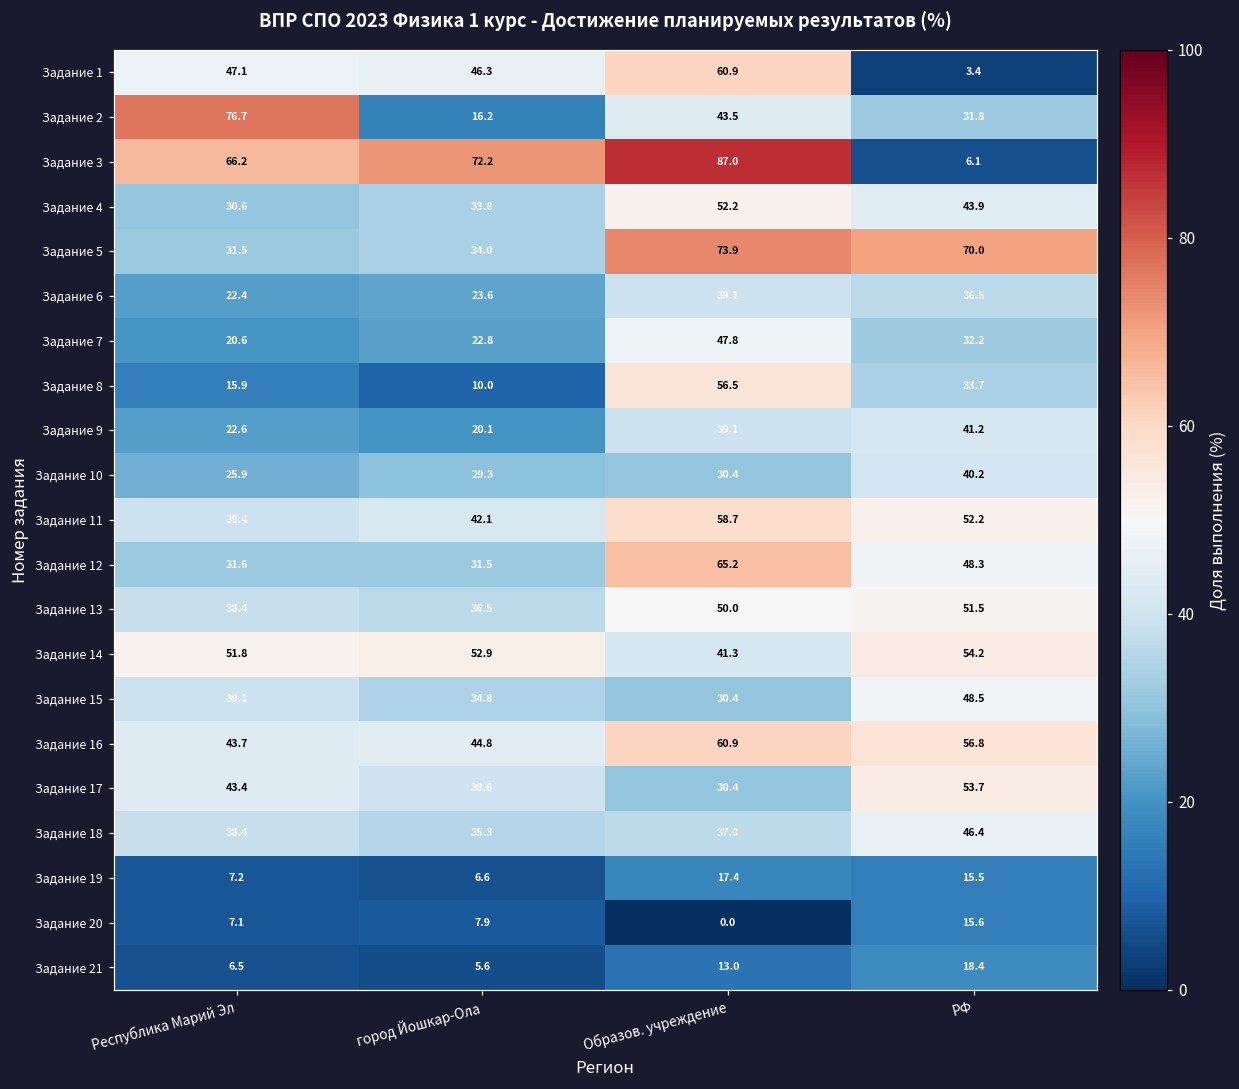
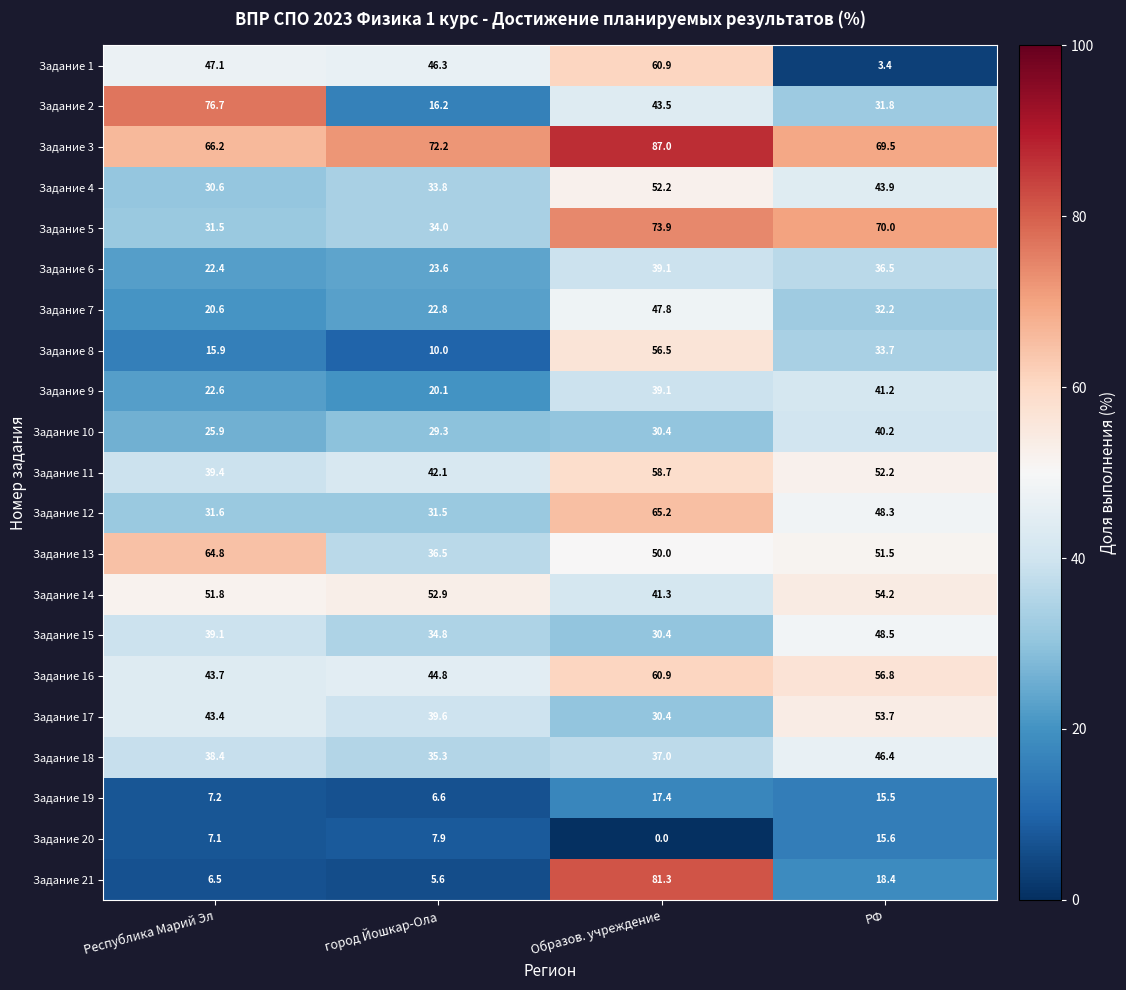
  {
    "Задание 1": {
      "Республика Марий Эл": 47.1,
      "город Йошкар-Ола": 46.3,
      "Образов. учреждение": 60.9,
      "РФ": 3.4
    },
    "Задание 2": {
      "Республика Марий Эл": 76.7,
      "город Йошкар-Ола": 16.2,
      "Образов. учреждение": 43.5,
      "РФ": 31.8
    },
    "Задание 3": {
      "Республика Марий Эл": 66.2,
      "город Йошкар-Ола": 72.2,
      "Образов. учреждение": 87.0,
-     "РФ": 6.1
+     "РФ": 69.5
    },
    "Задание 4": {
      "Республика Марий Эл": 30.6,
      "город Йошкар-Ола": 33.8,
      "Образов. учреждение": 52.2,
      "РФ": 43.9
    },
    "Задание 5": {
      "Республика Марий Эл": 31.5,
      "город Йошкар-Ола": 34.0,
      "Образов. учреждение": 73.9,
      "РФ": 70.0
    },
    "Задание 6": {
      "Республика Марий Эл": 22.4,
      "город Йошкар-Ола": 23.6,
      "Образов. учреждение": 39.1,
      "РФ": 36.5
    },
    "Задание 7": {
      "Республика Марий Эл": 20.6,
      "город Йошкар-Ола": 22.8,
      "Образов. учреждение": 47.8,
      "РФ": 32.2
    },
    "Задание 8": {
      "Республика Марий Эл": 15.9,
      "город Йошкар-Ола": 10.0,
      "Образов. учреждение": 56.5,
      "РФ": 33.7
    },
    "Задание 9": {
      "Республика Марий Эл": 22.6,
      "город Йошкар-Ола": 20.1,
      "Образов. учреждение": 39.1,
      "РФ": 41.2
    },
    "Задание 10": {
      "Республика Марий Эл": 25.9,
      "город Йошкар-Ола": 29.3,
      "Образов. учреждение": 30.4,
      "РФ": 40.2
    },
    "Задание 11": {
      "Республика Марий Эл": 39.4,
      "город Йошкар-Ола": 42.1,
      "Образов. учреждение": 58.7,
      "РФ": 52.2
    },
    "Задание 12": {
      "Республика Марий Эл": 31.6,
      "город Йошкар-Ола": 31.5,
      "Образов. учреждение": 65.2,
      "РФ": 48.3
    },
    "Задание 13": {
-     "Республика Марий Эл": 38.4,
+     "Республика Марий Эл": 64.8,
      "город Йошкар-Ола": 36.5,
      "Образов. учреждение": 50.0,
      "РФ": 51.5
    },
    "Задание 14": {
      "Республика Марий Эл": 51.8,
      "город Йошкар-Ола": 52.9,
      "Образов. учреждение": 41.3,
      "РФ": 54.2
    },
    "Задание 15": {
      "Республика Марий Эл": 39.1,
      "город Йошкар-Ола": 34.8,
      "Образов. учреждение": 30.4,
      "РФ": 48.5
    },
    "Задание 16": {
      "Республика Марий Эл": 43.7,
      "город Йошкар-Ола": 44.8,
      "Образов. учреждение": 60.9,
      "РФ": 56.8
    },
    "Задание 17": {
      "Республика Марий Эл": 43.4,
      "город Йошкар-Ола": 39.6,
      "Образов. учреждение": 30.4,
      "РФ": 53.7
    },
    "Задание 18": {
      "Республика Марий Эл": 38.4,
      "город Йошкар-Ола": 35.3,
      "Образов. учреждение": 37.0,
      "РФ": 46.4
    },
    "Задание 19": {
      "Республика Марий Эл": 7.2,
      "город Йошкар-Ола": 6.6,
      "Образов. учреждение": 17.4,
      "РФ": 15.5
    },
    "Задание 20": {
      "Республика Марий Эл": 7.1,
      "город Йошкар-Ола": 7.9,
      "Образов. учреждение": 0.0,
      "РФ": 15.6
    },
    "Задание 21": {
      "Республика Марий Эл": 6.5,
      "город Йошкар-Ола": 5.6,
-     "Образов. учреждение": 13.0,
+     "Образов. учреждение": 81.3,
      "РФ": 18.4
    }
  }
